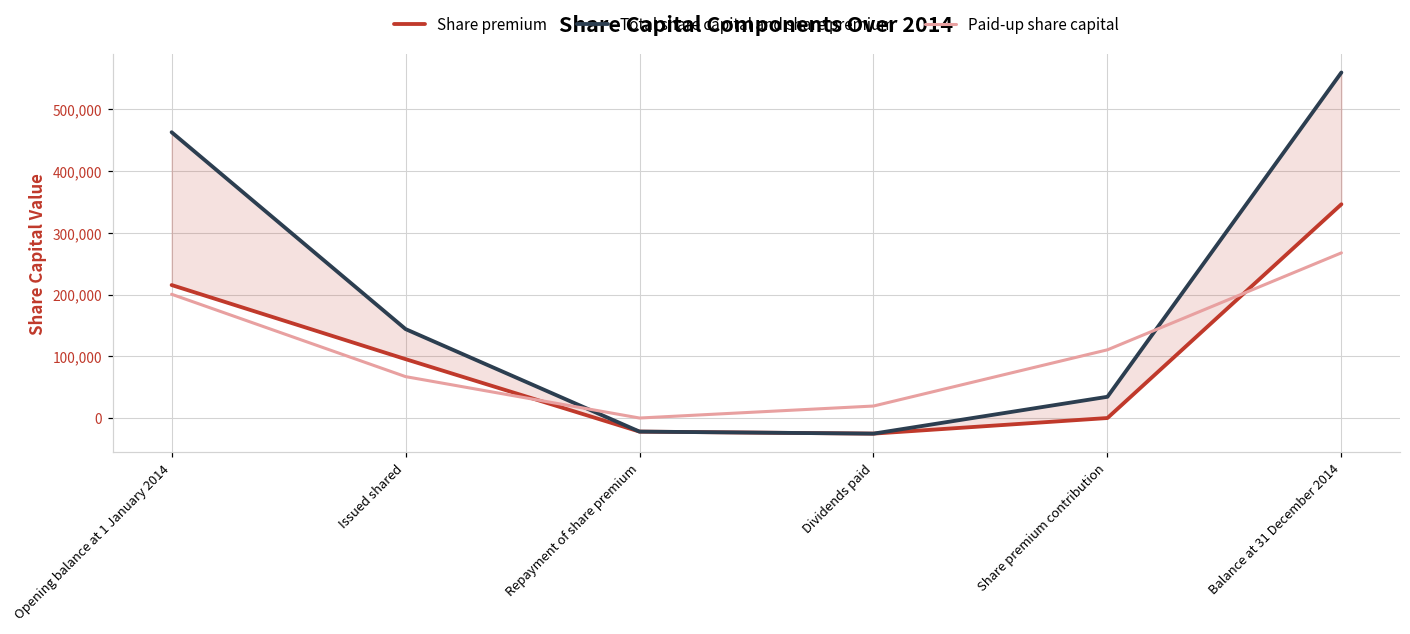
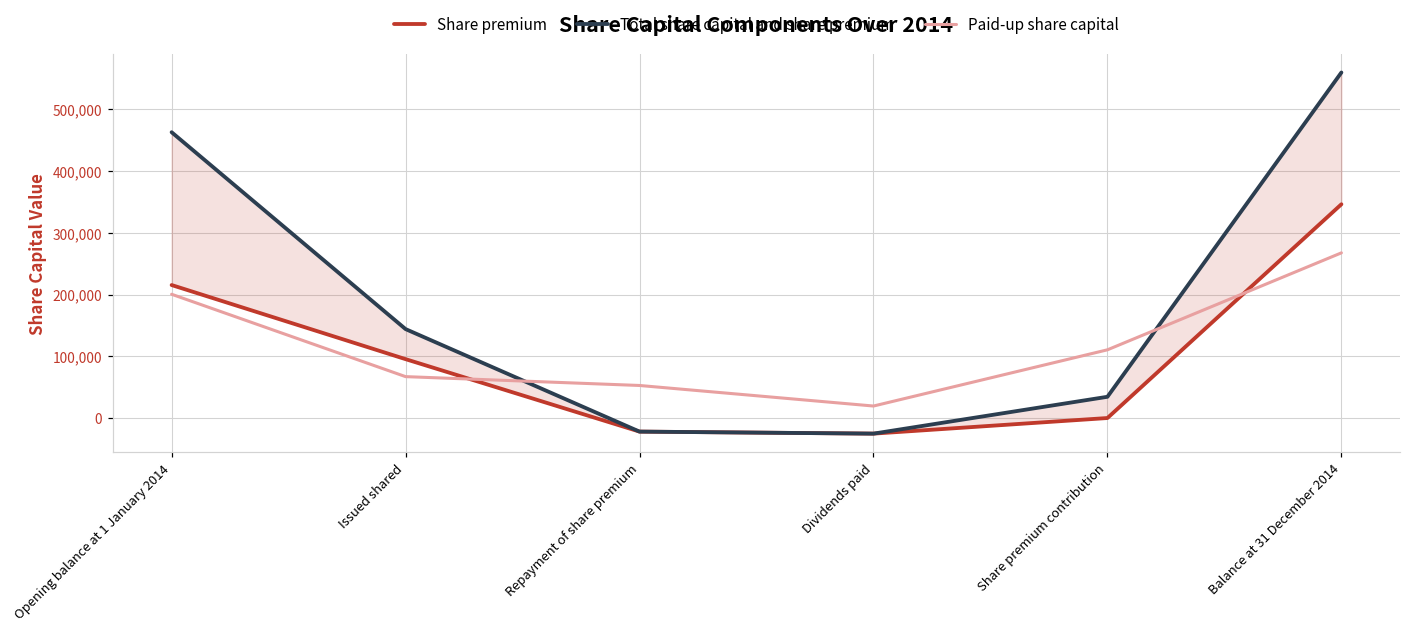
  {
    "Share premium": {
      "Opening balance at 1 January 2014": "220,000",
      "Issued shared": "100,000",
      "Share premium contribution": "0",
      "Balance at 31 December 2014": "350,000"
    },
    "Total share capital and share premium": {
      "Opening balance at 1 January 2014": "460,000",
      "Issued shared": "140,000",
      "Share premium contribution": "30,000",
      "Balance at 31 December 2014": "560,000"
    },
    "Paid-up share capital": {
      "Opening balance at 1 January 2014": "200,000",
      "Issued shared": "70,000",
-     "Repayment of share premium": "0",
+     "Repayment of share premium": "50,000",
      "Dividends paid": "20,000",
      "Share premium contribution": "110,000",
      "Balance at 31 December 2014": "270,000"
    }
  }
